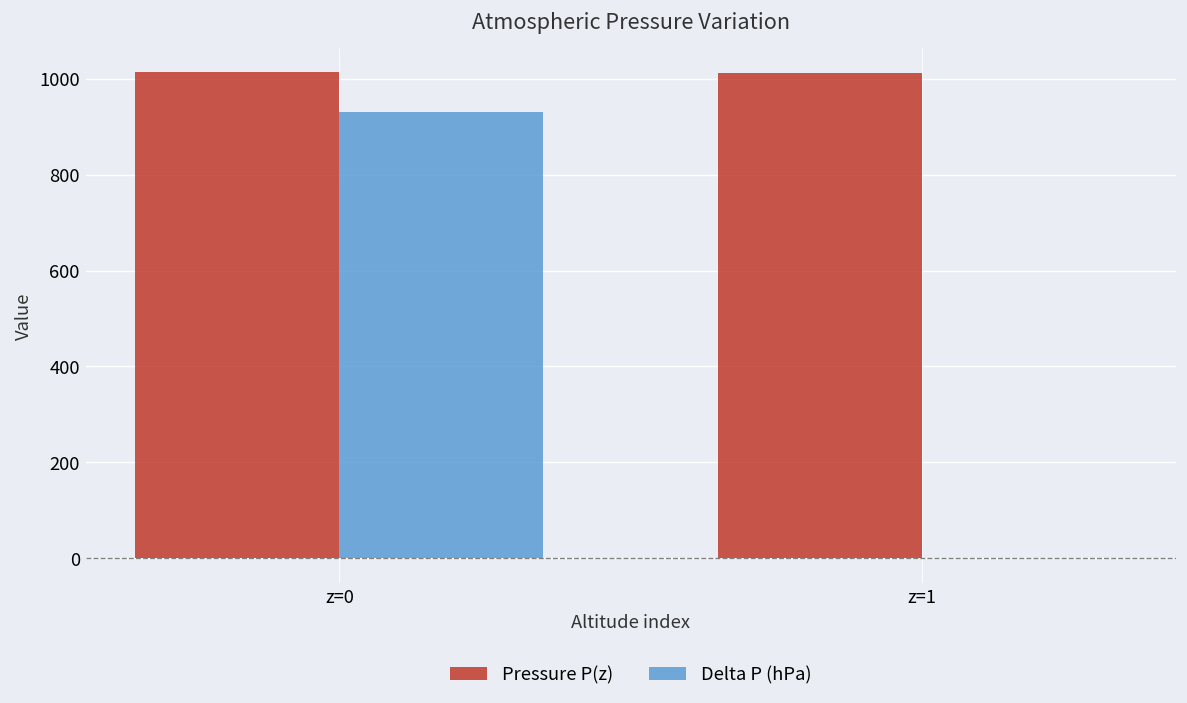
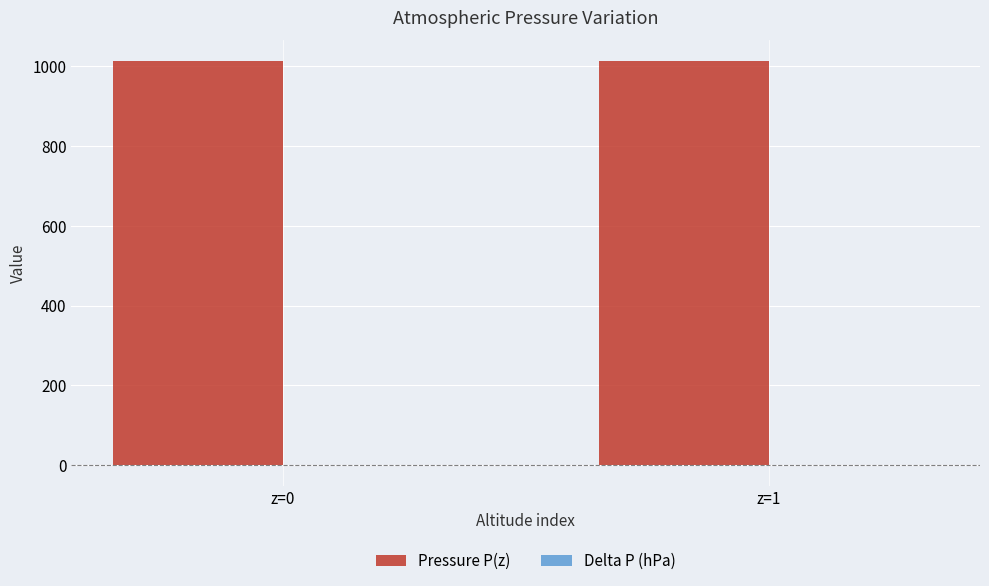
  {
    "Pressure P(z)": {
      "z=0": 1010,
      "z=1": 1010
    },
    "Delta P (hPa)": {
-     "z=0": 930
+     "z=0": 0
    }
  }
